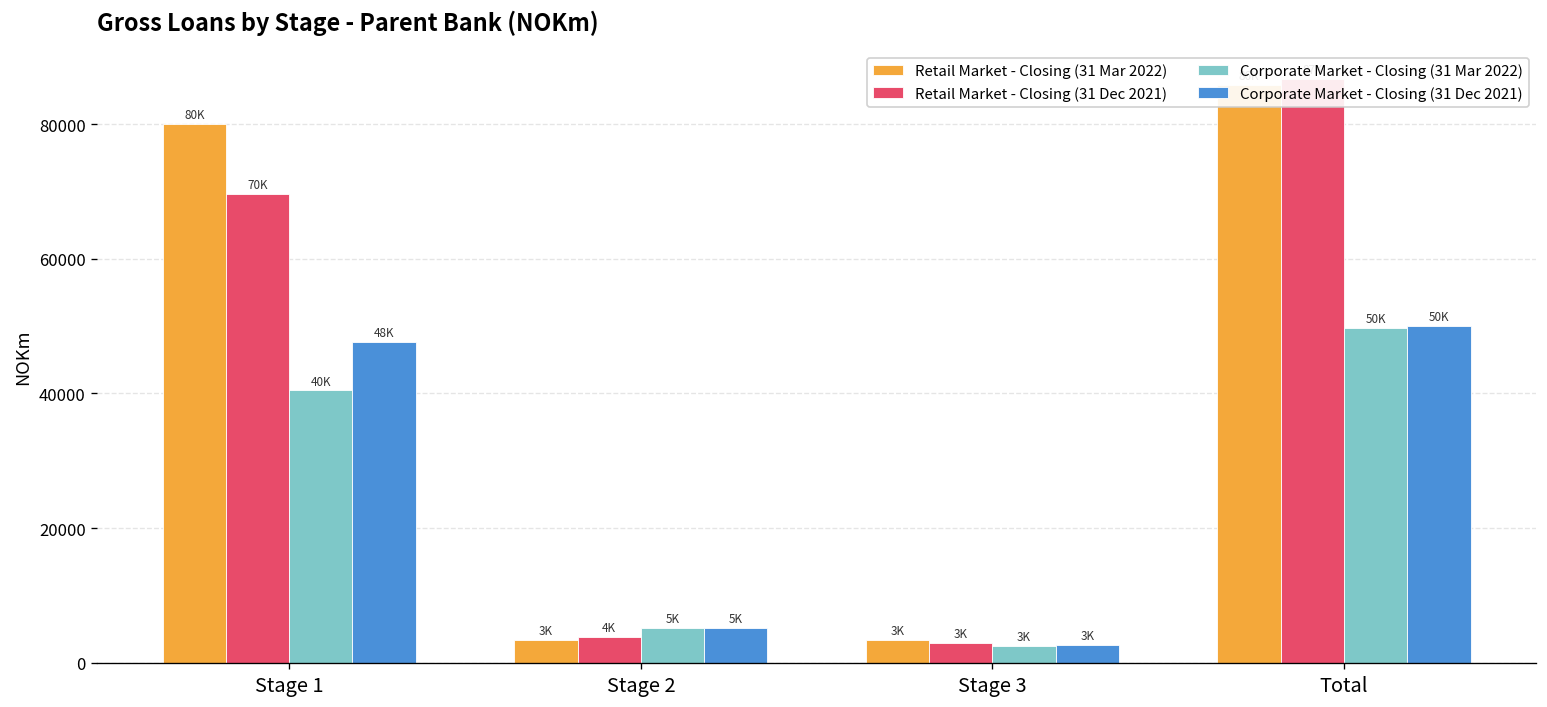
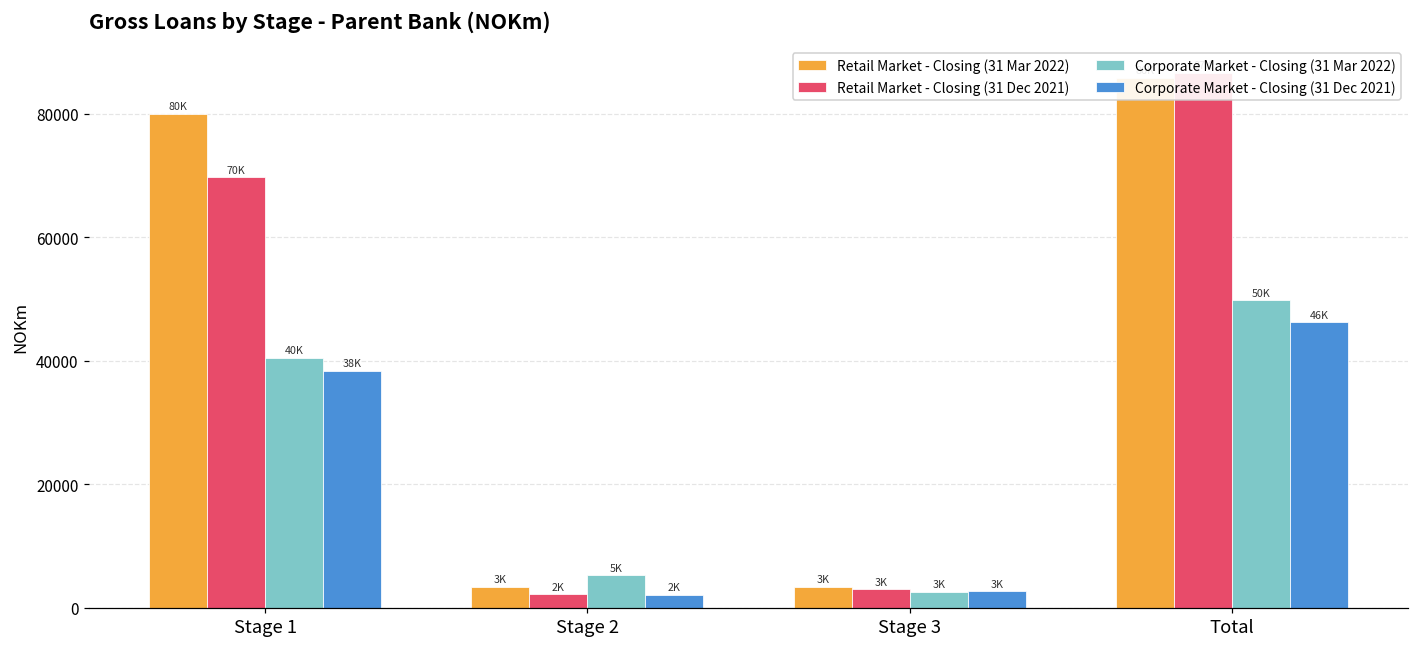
  {
    "Retail Market - Closing (31 Mar 2022)": {
      "Stage 1": "80K",
      "Stage 2": "3K",
      "Stage 3": "3K"
    },
    "Retail Market - Closing (31 Dec 2021)": {
      "Stage 1": "70K",
-     "Stage 2": "4K",
+     "Stage 2": "2K",
      "Stage 3": "3K"
    },
    "Corporate Market - Closing (31 Mar 2022)": {
      "Stage 1": "40K",
      "Stage 2": "5K",
      "Stage 3": "3K",
      "Total": "50K"
    },
    "Corporate Market - Closing (31 Dec 2021)": {
-     "Stage 1": "48K",
-     "Stage 2": "5K",
+     "Stage 1": "38K",
+     "Stage 2": "2K",
      "Stage 3": "3K",
-     "Total": "50K"
+     "Total": "46K"
    }
  }
